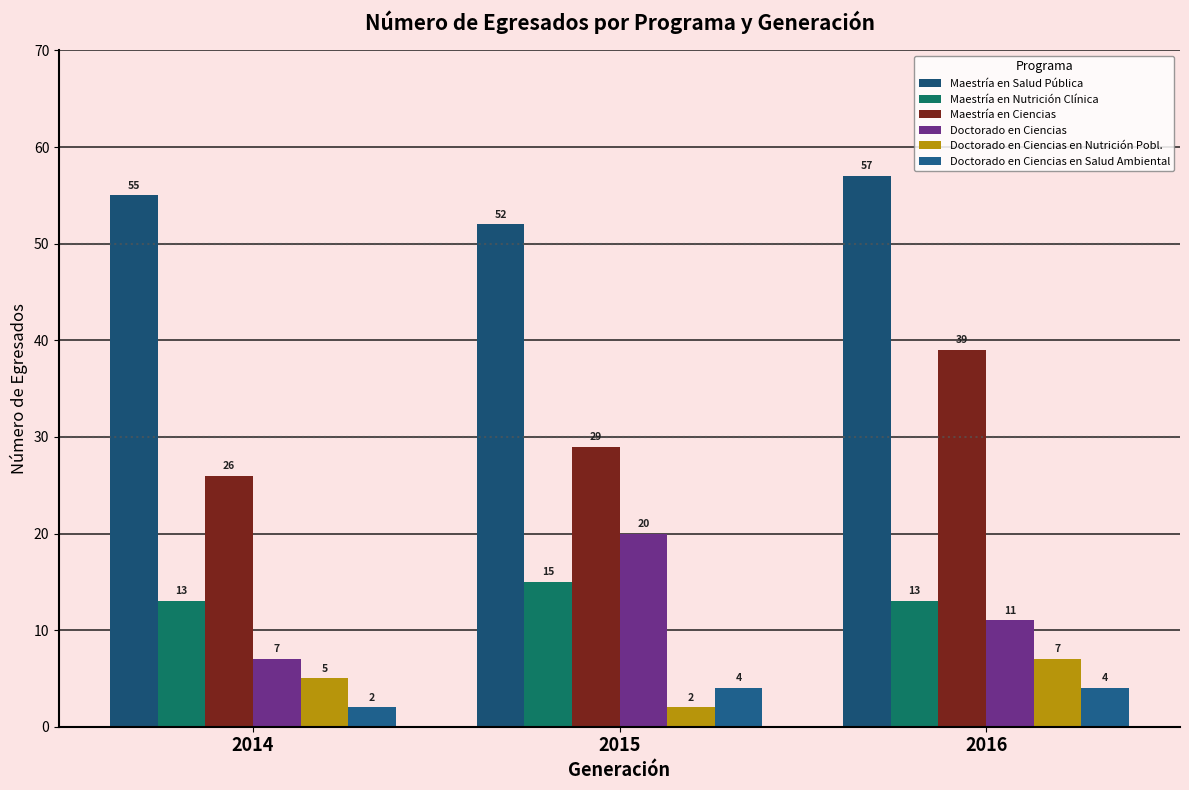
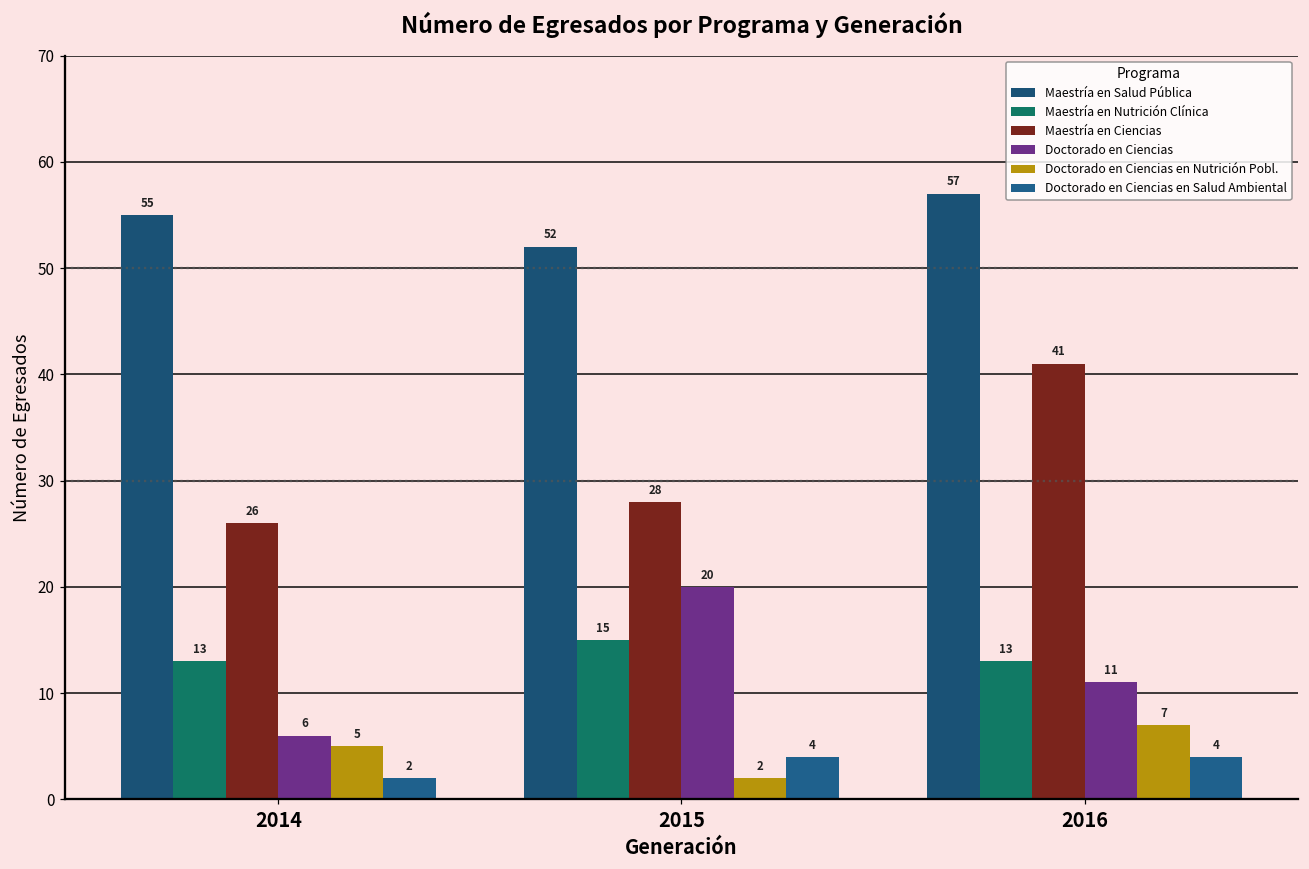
  {
    "Maestría en Ciencias": {
      "2014": 26,
-     "2015": 29,
-     "2016": 39
+     "2015": 28,
+     "2016": 41
    },
    "Doctorado en Ciencias": {
-     "2014": 7,
+     "2014": 6,
      "2015": 20,
      "2016": 11
    },
    "Doctorado en Ciencias en Nutrición Pobl.": {
      "2014": 5,
      "2015": 2,
      "2016": 7
    }
  }
